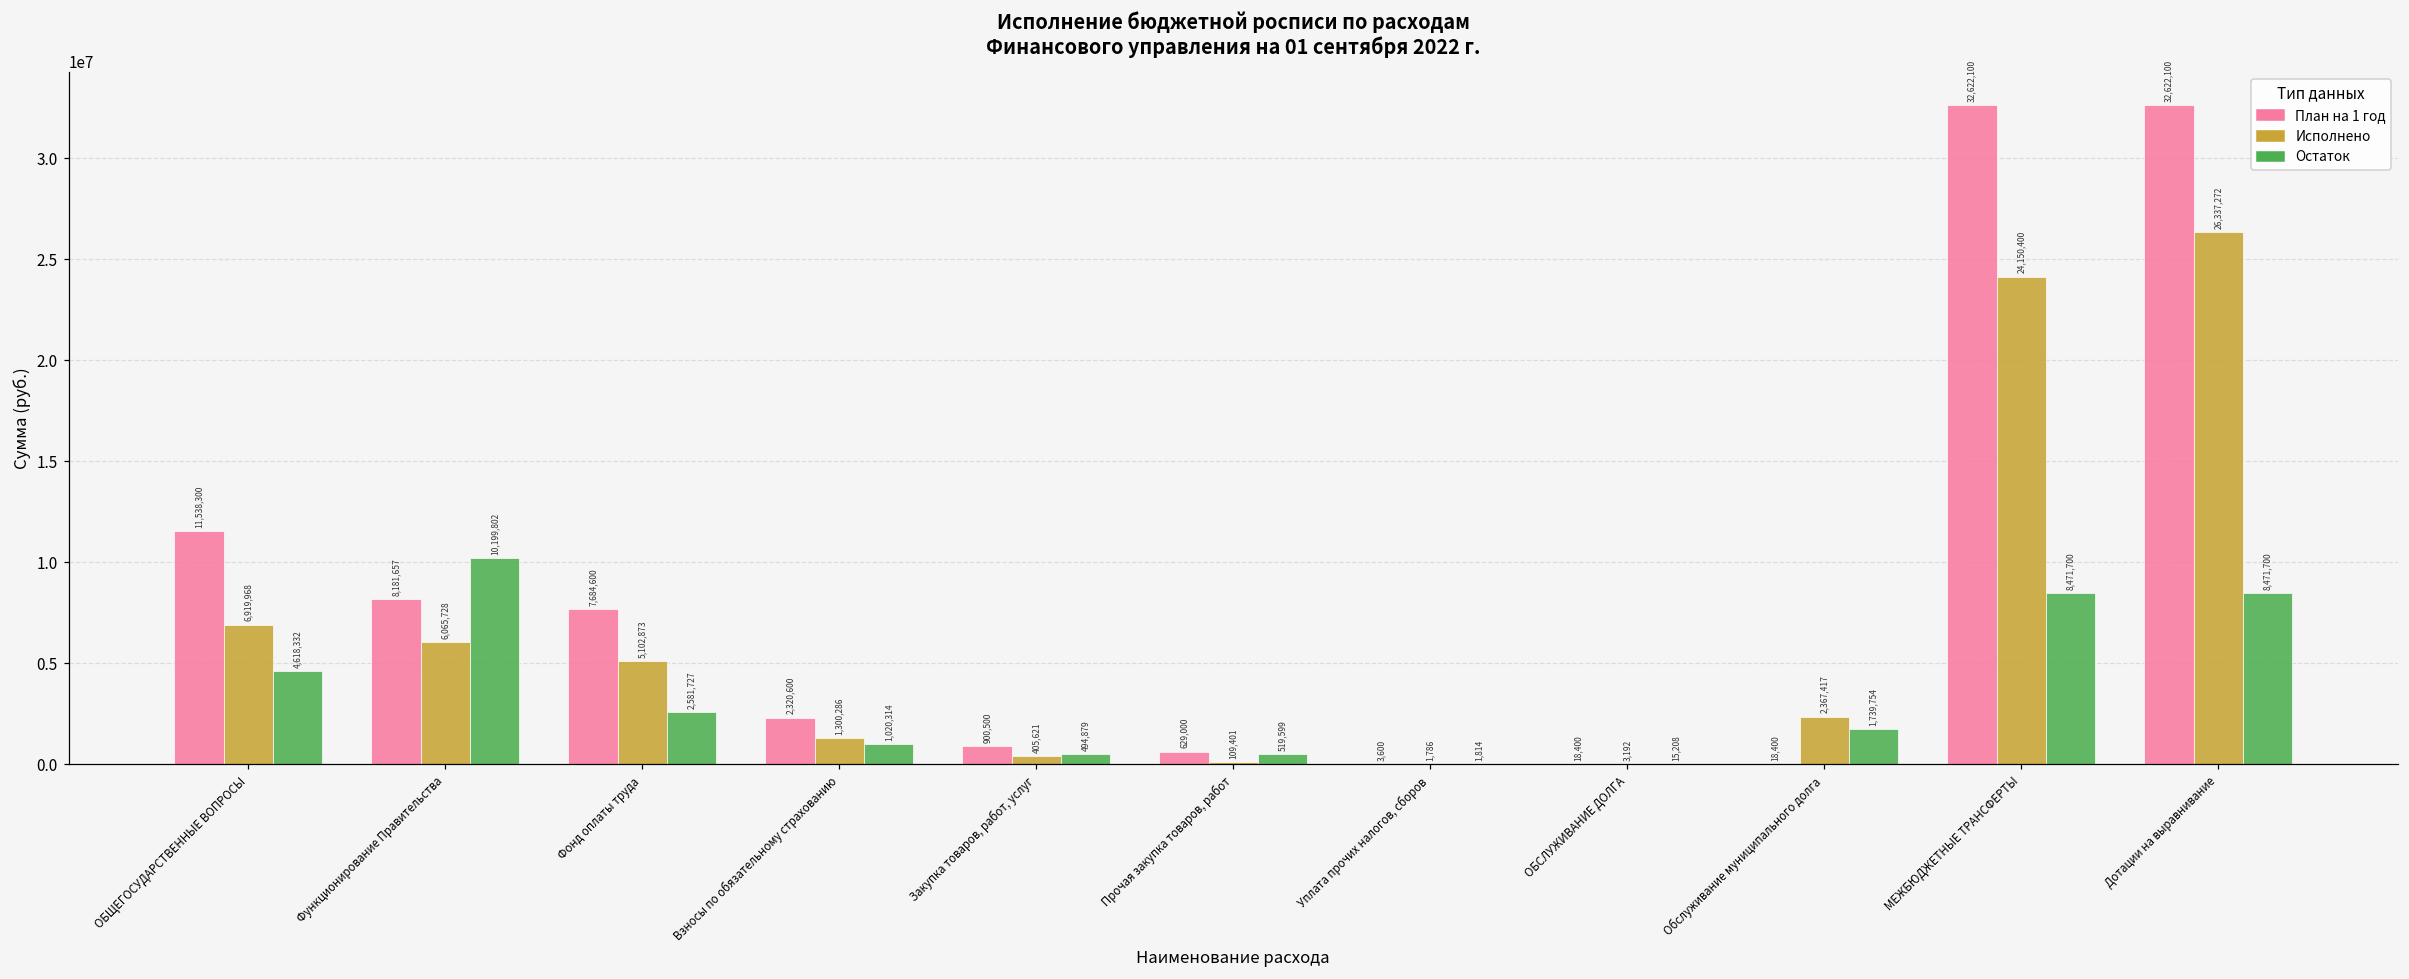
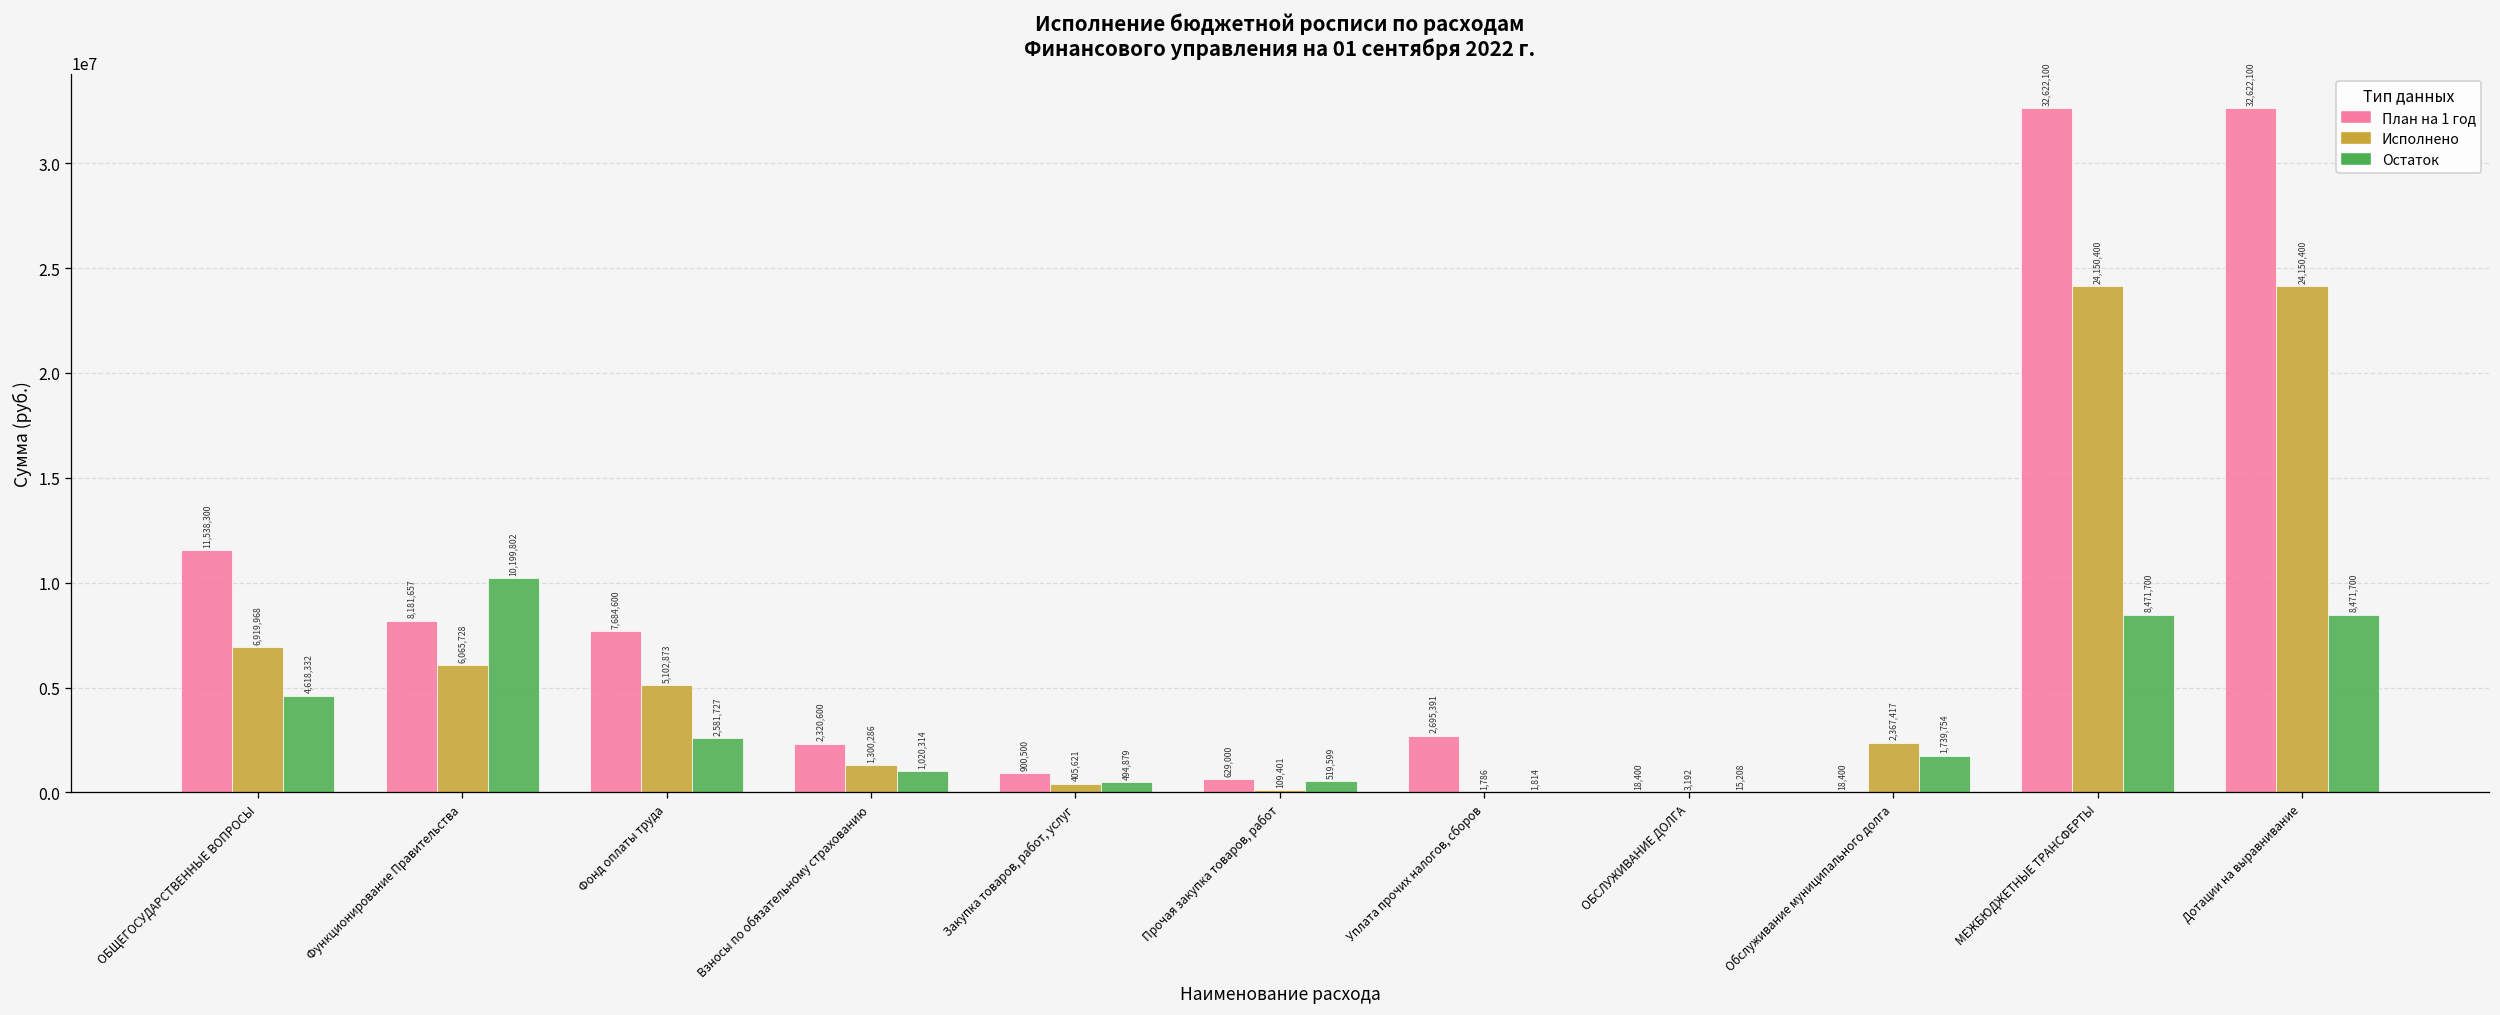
  {
    "План на 1 год": {
      "ОБЩЕГОСУДАРСТВЕННЫЕ ВОПРОСЫ": "11,538,300",
      "Функционирование Правительства": "8,181,657",
      "Фонд оплаты труда": "7,684,600",
      "Взносы по обязательному страхованию": "2,320,600",
      "Закупка товаров, работ, услуг": "900,500",
      "Прочая закупка товаров, работ": "629,000",
-     "Уплата прочих налогов, сборов": "3,600",
+     "Уплата прочих налогов, сборов": "2,695,391",
      "ОБСЛУЖИВАНИЕ ДОЛГА": "18,400",
      "Обслуживание муниципального долга": "18,400",
      "МЕЖБЮДЖЕТНЫЕ ТРАНСФЕРТЫ": "32,622,100",
      "Дотации на выравнивание": "32,622,100"
    },
    "Исполнено": {
      "ОБЩЕГОСУДАРСТВЕННЫЕ ВОПРОСЫ": "6,919,968",
      "Функционирование Правительства": "6,065,728",
      "Фонд оплаты труда": "5,102,873",
      "Взносы по обязательному страхованию": "1,300,286",
      "Закупка товаров, работ, услуг": "405,621",
      "Прочая закупка товаров, работ": "109,401",
      "Уплата прочих налогов, сборов": "1,786",
      "ОБСЛУЖИВАНИЕ ДОЛГА": "3,192",
      "Обслуживание муниципального долга": "2,367,417",
      "МЕЖБЮДЖЕТНЫЕ ТРАНСФЕРТЫ": "24,150,400",
-     "Дотации на выравнивание": "26,337,272"
+     "Дотации на выравнивание": "24,150,400"
    },
    "Остаток": {
      "ОБЩЕГОСУДАРСТВЕННЫЕ ВОПРОСЫ": "4,618,332",
      "Функционирование Правительства": "10,199,802",
      "Фонд оплаты труда": "2,581,727",
      "Взносы по обязательному страхованию": "1,020,314",
      "Закупка товаров, работ, услуг": "494,879",
      "Прочая закупка товаров, работ": "519,599",
      "Уплата прочих налогов, сборов": "1,814",
      "ОБСЛУЖИВАНИЕ ДОЛГА": "15,208",
      "Обслуживание муниципального долга": "1,739,754",
      "МЕЖБЮДЖЕТНЫЕ ТРАНСФЕРТЫ": "8,471,700",
      "Дотации на выравнивание": "8,471,700"
    }
  }
